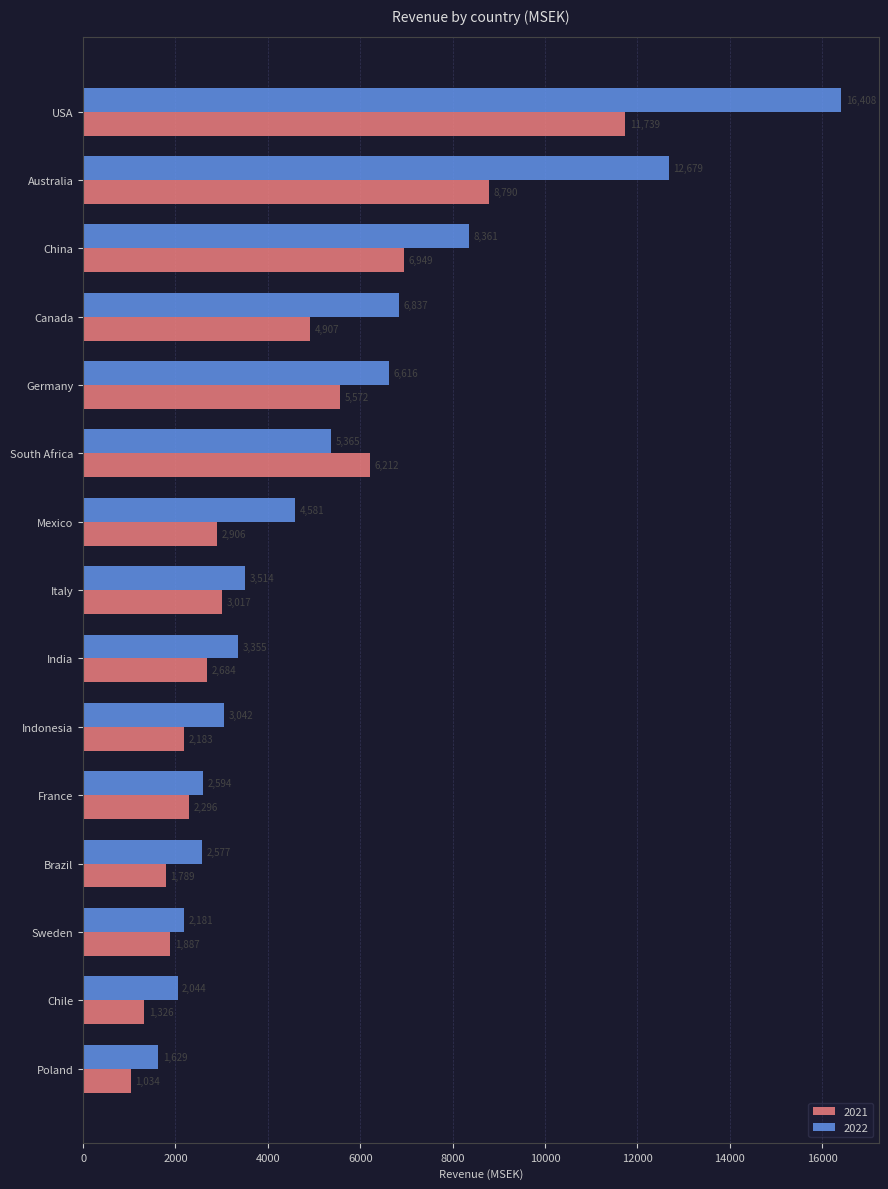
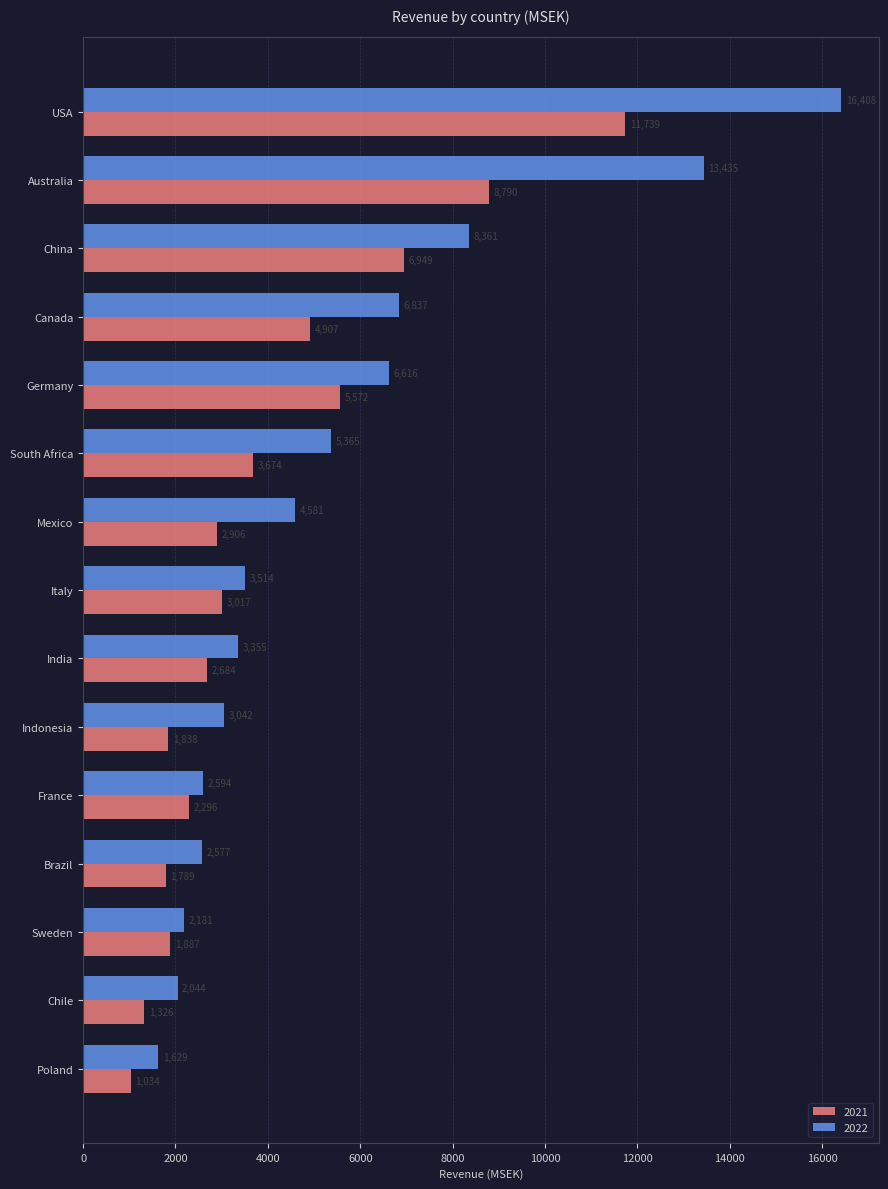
  {
    "2021": {
      "USA": 11700,
      "Australia": 8800,
      "China": 6900,
      "Canada": 4900,
      "Germany": 5600,
-     "South Africa": 6200,
+     "South Africa": 3700,
      "Mexico": 2900,
      "Italy": 3000,
      "India": 2700,
-     "Indonesia": 2200,
+     "Indonesia": 1800,
      "France": 2300,
      "Brazil": 1800,
      "Sweden": 1900,
      "Chile": 1300,
      "Poland": 1000
    },
    "2022": {
      "USA": 16400,
-     "Australia": 12700,
+     "Australia": 13400,
      "China": 8400,
      "Canada": 6800,
      "Germany": 6600,
      "South Africa": 5400,
      "Mexico": 4600,
      "Italy": 3500,
      "India": 3400,
      "Indonesia": 3000,
      "France": 2600,
      "Brazil": 2600,
      "Sweden": 2200,
      "Chile": 2000,
      "Poland": 1600
    }
  }
